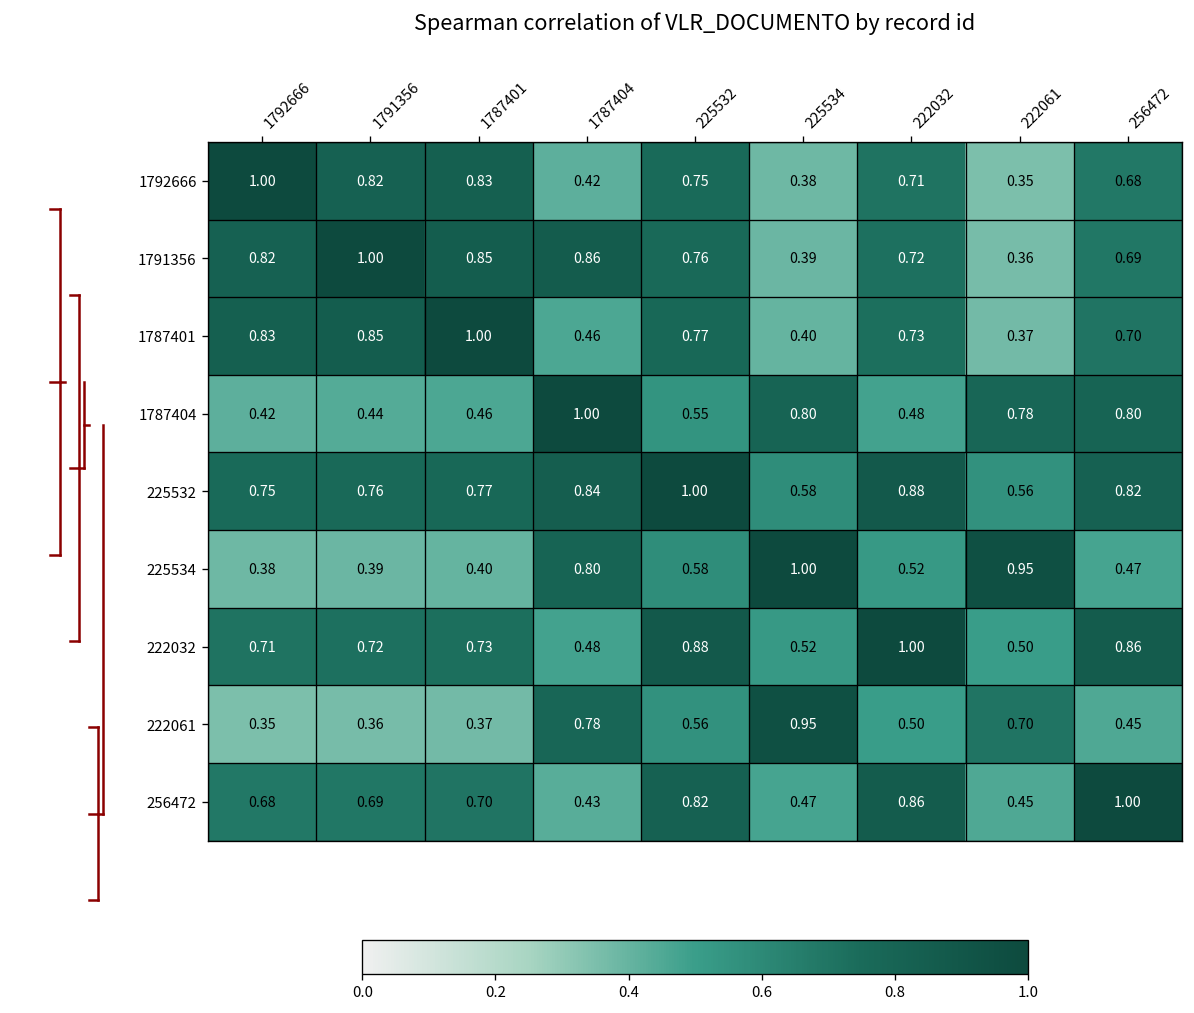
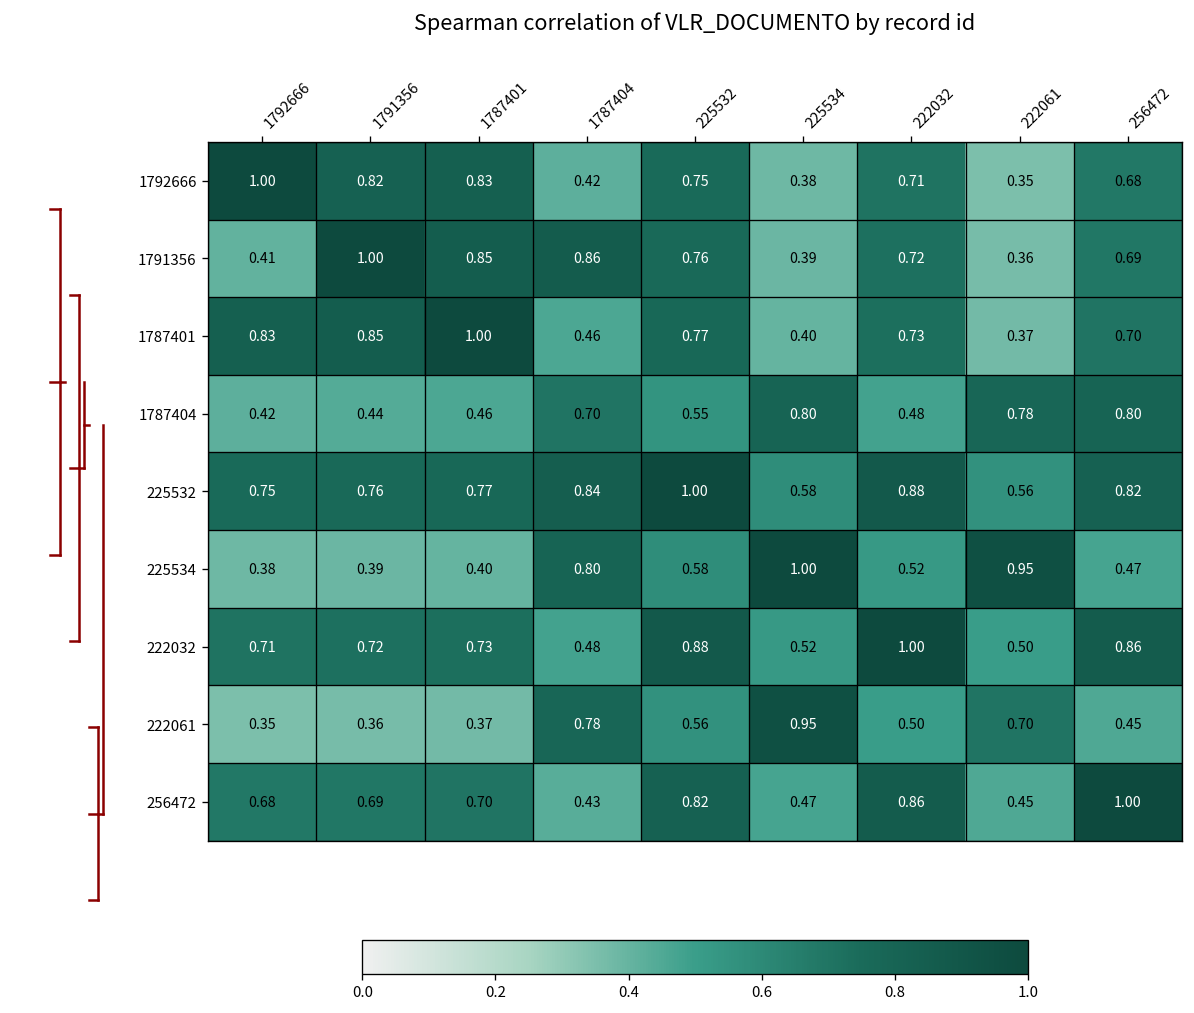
  {
    "Spearman correlation of VLR_DOCUMENTO by record id": {
      "1792666": {
        "1792666": 1.00,
        "1791356": 0.82,
        "1787401": 0.83,
        "1787404": 0.42,
        "225532": 0.75,
        "225534": 0.38,
        "222032": 0.71,
        "222061": 0.35,
        "256472": 0.68
      },
      "1791356": {
-       "1792666": 0.82,
+       "1792666": 0.41,
        "1791356": 1.00,
        "1787401": 0.85,
        "1787404": 0.86,
        "225532": 0.76,
        "225534": 0.39,
        "222032": 0.72,
        "222061": 0.36,
        "256472": 0.69
      },
      "1787401": {
        "1792666": 0.83,
        "1791356": 0.85,
        "1787401": 1.00,
        "1787404": 0.46,
        "225532": 0.77,
        "225534": 0.40,
        "222032": 0.73,
        "222061": 0.37,
        "256472": 0.70
      },
      "1787404": {
        "1792666": 0.42,
        "1791356": 0.44,
        "1787401": 0.46,
-       "1787404": 1.00,
+       "1787404": 0.70,
        "225532": 0.55,
        "225534": 0.80,
        "222032": 0.48,
        "222061": 0.78,
        "256472": 0.80
      },
      "225532": {
        "1792666": 0.75,
        "1791356": 0.76,
        "1787401": 0.77,
        "1787404": 0.84,
        "225532": 1.00,
        "225534": 0.58,
        "222032": 0.88,
        "222061": 0.56,
        "256472": 0.82
      },
      "225534": {
        "1792666": 0.38,
        "1791356": 0.39,
        "1787401": 0.40,
        "1787404": 0.80,
        "225532": 0.58,
        "225534": 1.00,
        "222032": 0.52,
        "222061": 0.95,
        "256472": 0.47
      },
      "222032": {
        "1792666": 0.71,
        "1791356": 0.72,
        "1787401": 0.73,
        "1787404": 0.48,
        "225532": 0.88,
        "225534": 0.52,
        "222032": 1.00,
        "222061": 0.50,
        "256472": 0.86
      },
      "222061": {
        "1792666": 0.35,
        "1791356": 0.36,
        "1787401": 0.37,
        "1787404": 0.78,
        "225532": 0.56,
        "225534": 0.95,
        "222032": 0.50,
        "222061": 0.70,
        "256472": 0.45
      },
      "256472": {
        "1792666": 0.68,
        "1791356": 0.69,
        "1787401": 0.70,
        "1787404": 0.43,
        "225532": 0.82,
        "225534": 0.47,
        "222032": 0.86,
        "222061": 0.45,
        "256472": 1.00
      }
    }
  }
